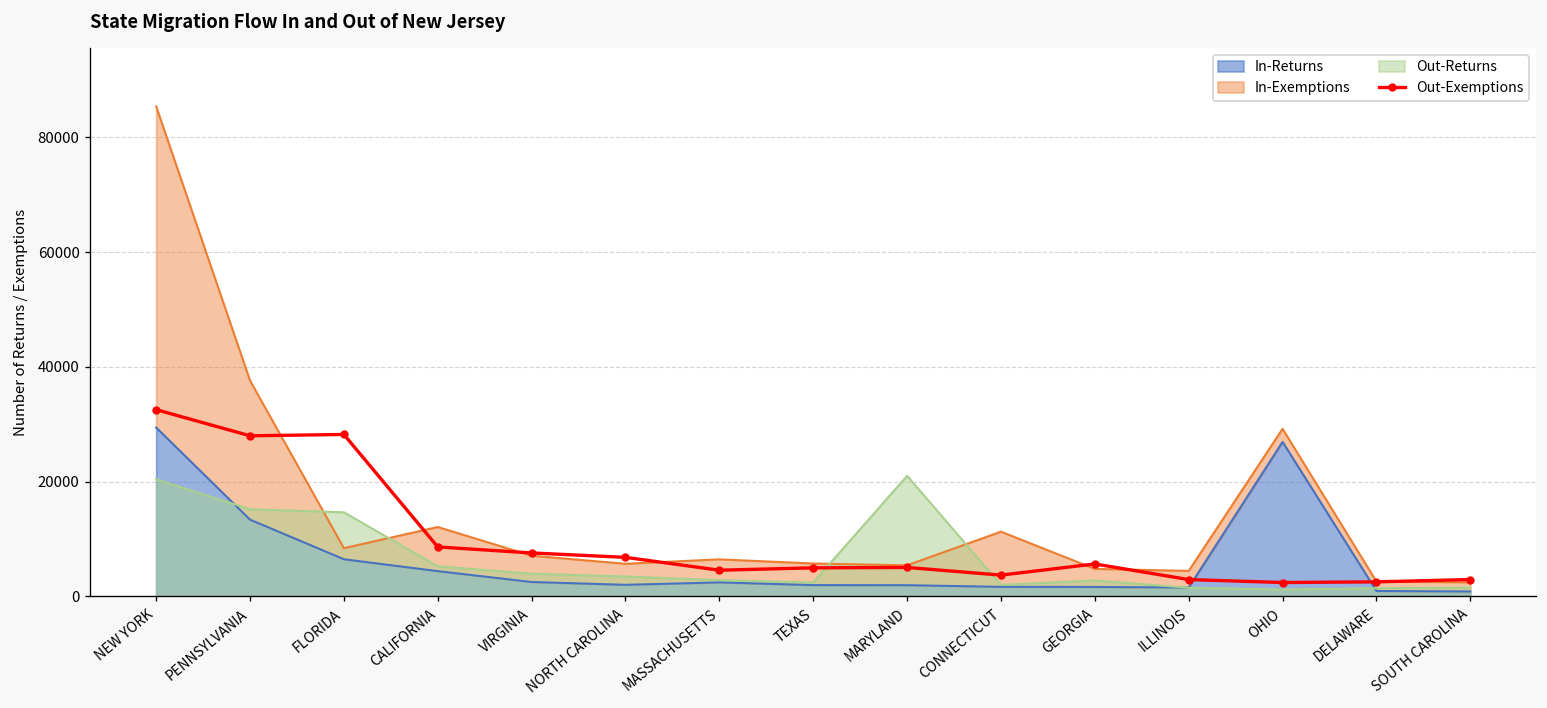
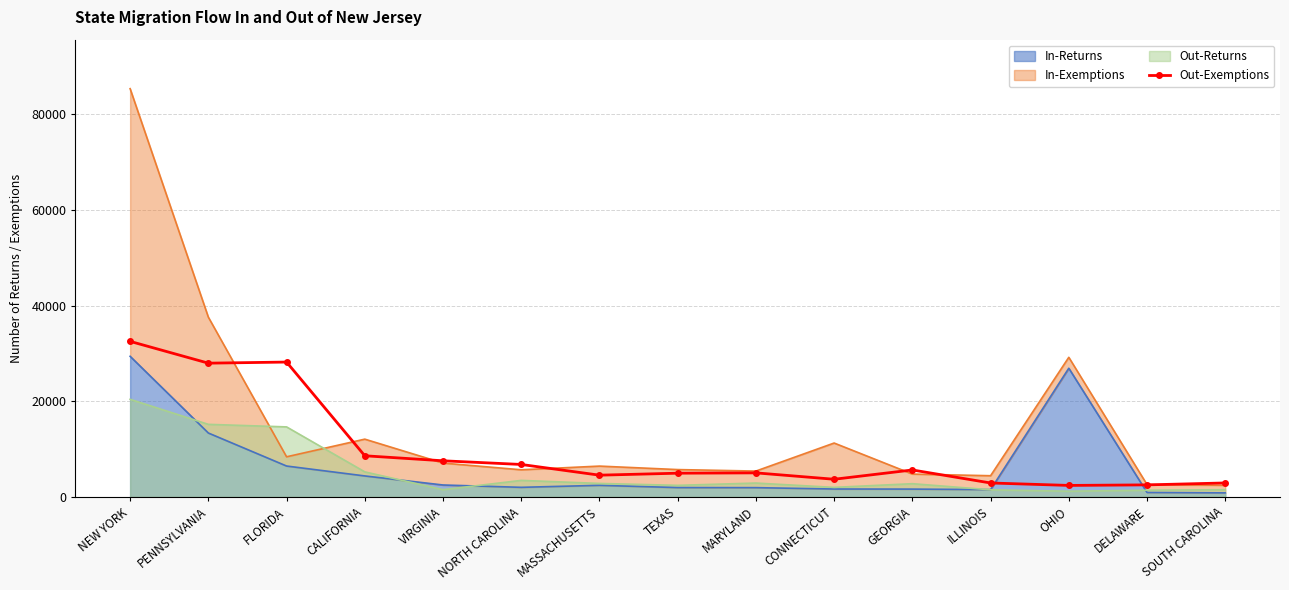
  {
    "In-Returns": {
      "NEW YORK": 29000,
      "PENNSYLVANIA": 13000,
      "FLORIDA": 6000,
      "CALIFORNIA": 4000,
      "VIRGINIA": 3000,
      "NORTH CAROLINA": 2000,
      "MARYLAND": 2000,
      "GEORGIA": 2000,
      "OHIO": 27000,
      "SOUTH CAROLINA": 1000
    },
    "In-Exemptions": {
      "NEW YORK": 56000,
      "PENNSYLVANIA": 24000,
      "FLORIDA": 2000,
      "CALIFORNIA": 8000,
      "NORTH CAROLINA": 4000,
      "MASSACHUSETTS": 4000,
      "TEXAS": 4000,
      "CONNECTICUT": 10000,
      "GEORGIA": 3000,
      "ILLINOIS": 3000,
      "OHIO": 2000
    },
    "Out-Returns": {
      "NEW YORK": 20000,
      "PENNSYLVANIA": 15000,
      "FLORIDA": 15000,
      "CALIFORNIA": 5000,
-     "VIRGINIA": 4000,
+     "VIRGINIA": 2000,
      "NORTH CAROLINA": 3000,
-     "MARYLAND": 21000,
+     "MARYLAND": 3000,
      "GEORGIA": 3000,
      "OHIO": 1000,
      "SOUTH CAROLINA": 2000
    },
    "Out-Exemptions": {
      "NEW YORK": 33000,
      "PENNSYLVANIA": 28000,
      "FLORIDA": 28000,
      "CALIFORNIA": 9000,
      "NORTH CAROLINA": 7000,
      "MASSACHUSETTS": 5000,
      "TEXAS": 5000,
      "CONNECTICUT": 4000,
      "GEORGIA": 6000,
      "ILLINOIS": 3000,
      "OHIO": 2000
    }
  }
